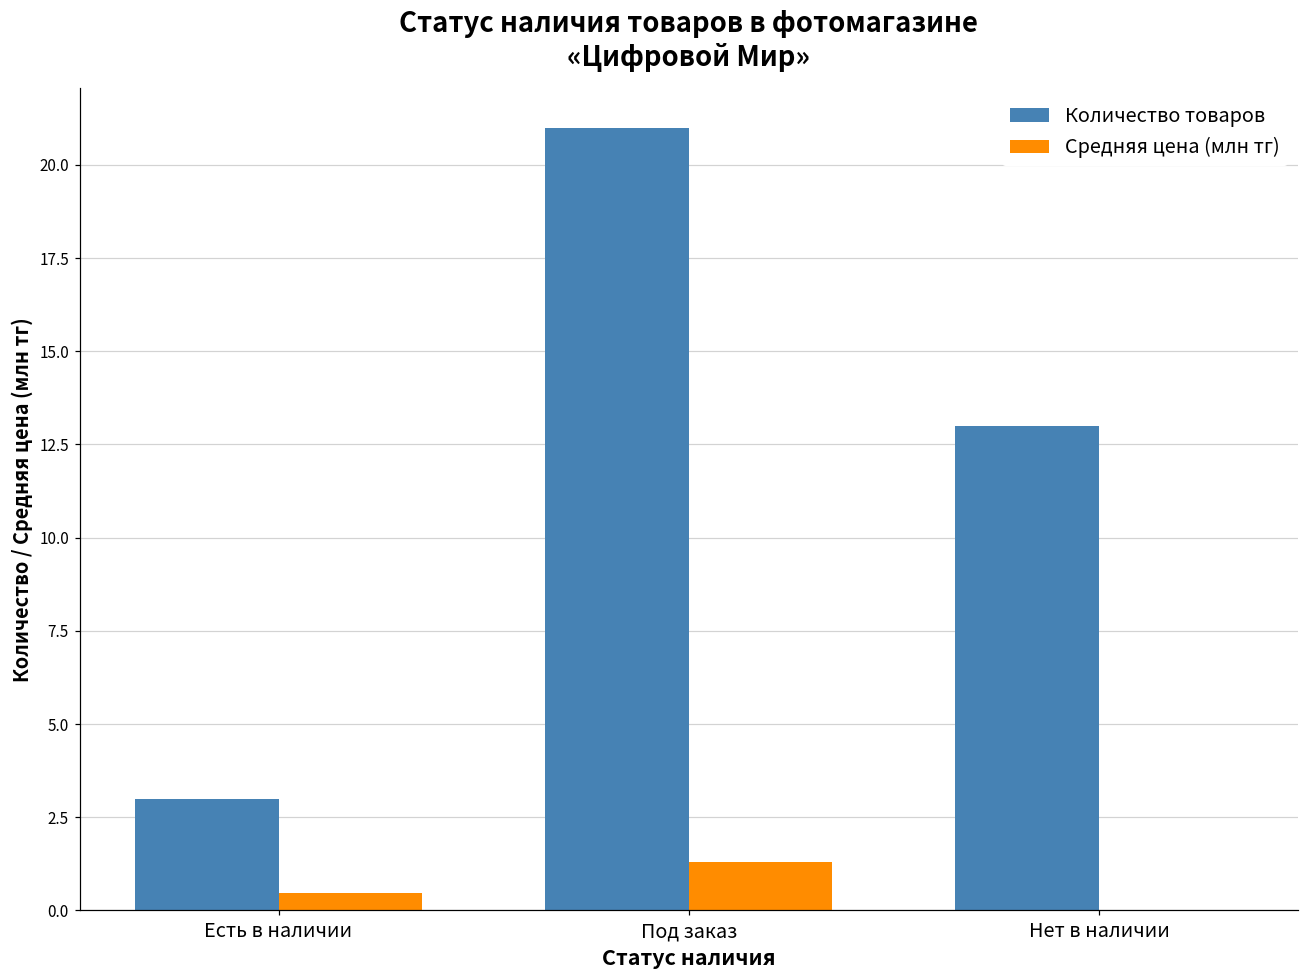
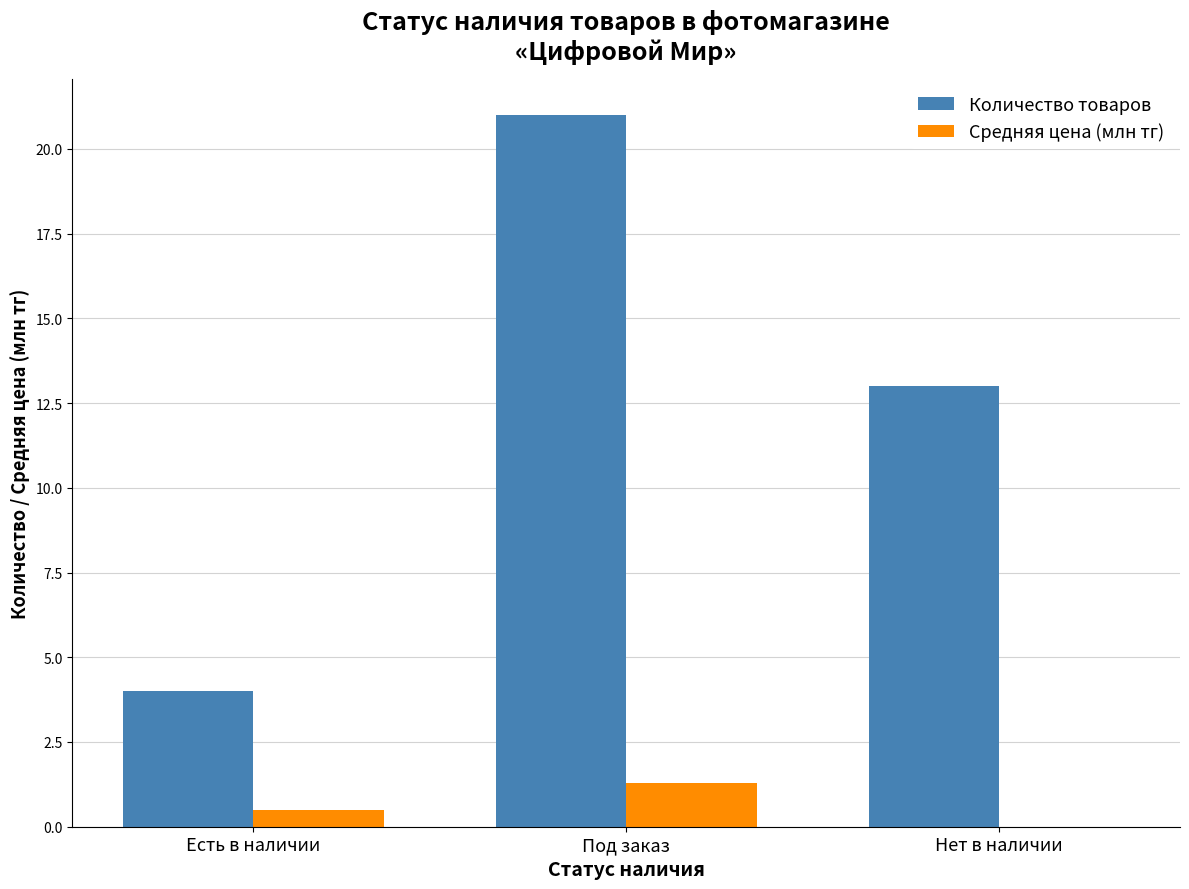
  {
    "Количество товаров": {
-     "Есть в наличии": 3,
+     "Есть в наличии": 4,
      "Под заказ": 21,
      "Нет в наличии": 13
    },
    "Средняя цена (млн тг)": {
      "Есть в наличии": 0.5,
      "Под заказ": 1.3,
      "Нет в наличии": 0
    }
  }
